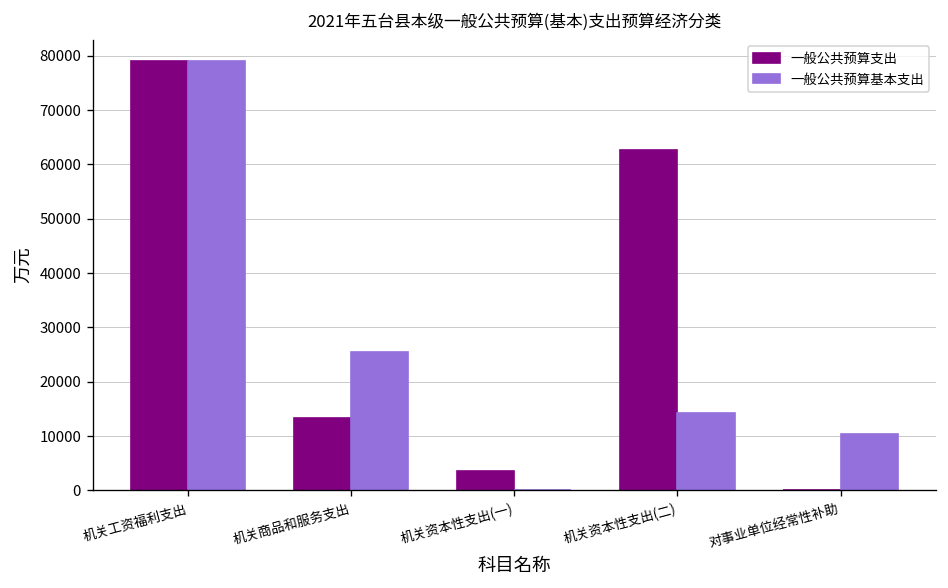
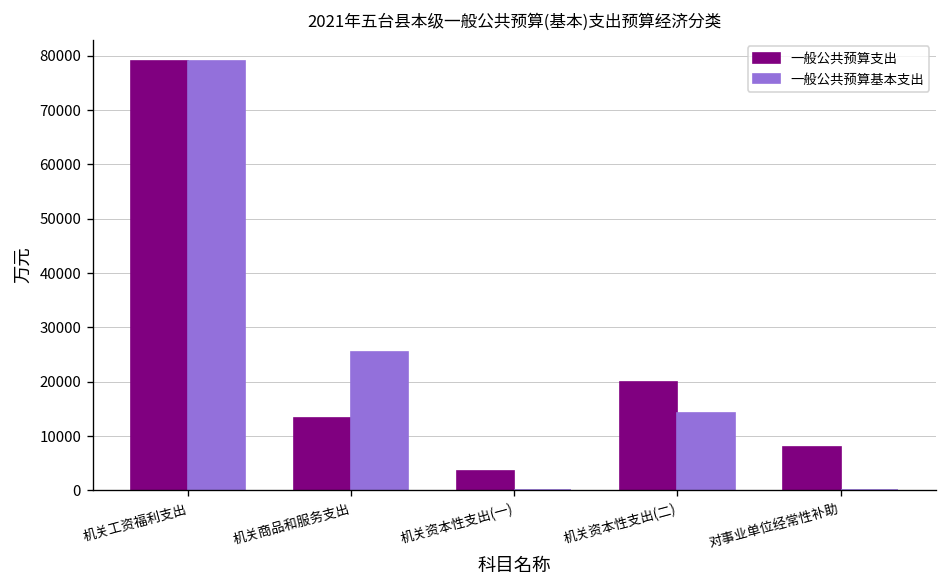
  {
    "一般公共预算支出": {
      "机关工资福利支出": 79000,
      "机关商品和服务支出": 13000,
      "机关资本性支出(一)": 4000,
-     "机关资本性支出(二)": 63000,
-     "对事业单位经常性补助": 0
+     "机关资本性支出(二)": 20000,
+     "对事业单位经常性补助": 8000
    },
    "一般公共预算基本支出": {
      "机关工资福利支出": 79000,
      "机关商品和服务支出": 25000,
      "机关资本性支出(一)": 0,
      "机关资本性支出(二)": 14000,
-     "对事业单位经常性补助": 10000
+     "对事业单位经常性补助": 0
    }
  }
